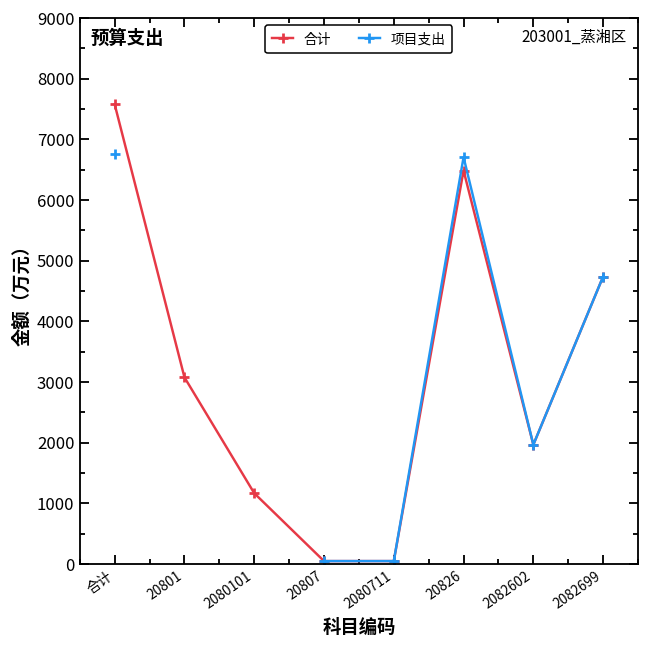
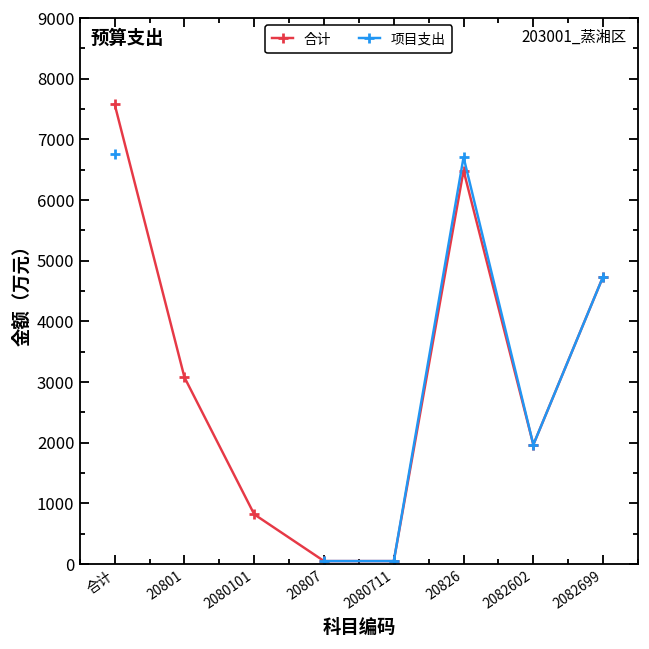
  {
    "合计": {
      "合计": 7600,
      "20801": 3100,
-     "2080101": 1200,
+     "2080101": 800,
      "20826": 6500
    },
    "项目支出": {
      "合计": 6800,
      "20826": 6700
    }
  }
